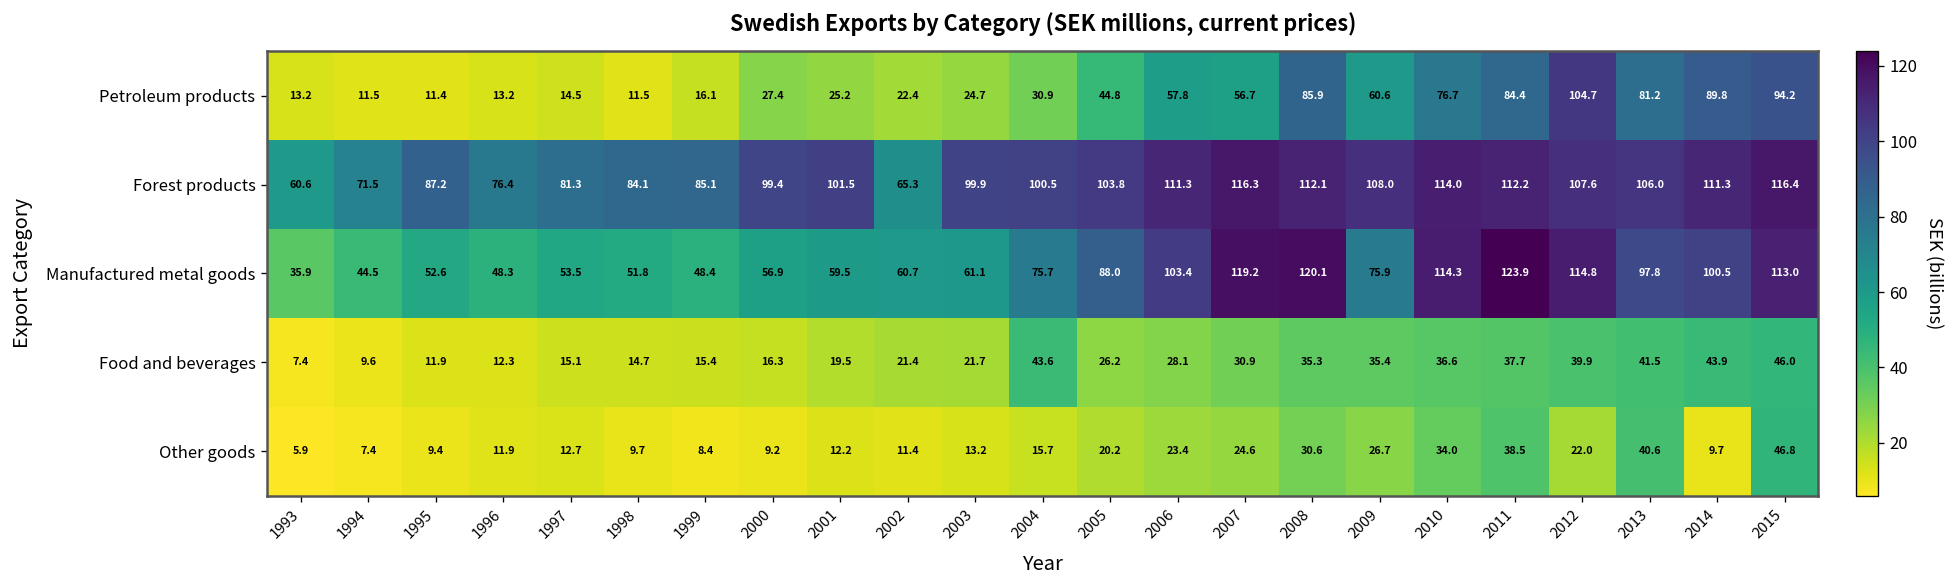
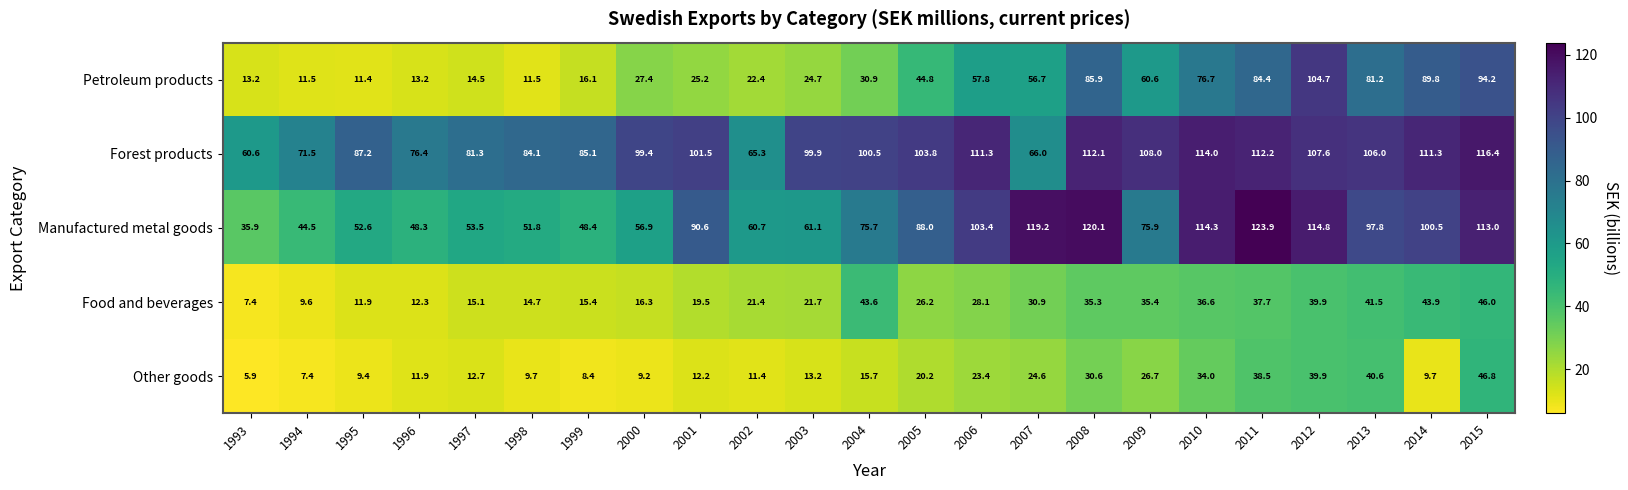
  {
    "Petroleum products": {
      "1993": 13.2,
      "1994": 11.5,
      "1995": 11.4,
      "1996": 13.2,
      "1997": 14.5,
      "1998": 11.5,
      "1999": 16.1,
      "2000": 27.4,
      "2001": 25.2,
      "2002": 22.4,
      "2003": 24.7,
      "2004": 30.9,
      "2005": 44.8,
      "2006": 57.8,
      "2007": 56.7,
      "2008": 85.9,
      "2009": 60.6,
      "2010": 76.7,
      "2011": 84.4,
      "2012": 104.7,
      "2013": 81.2,
      "2014": 89.8,
      "2015": 94.2
    },
    "Forest products": {
      "1993": 60.6,
      "1994": 71.5,
      "1995": 87.2,
      "1996": 76.4,
      "1997": 81.3,
      "1998": 84.1,
      "1999": 85.1,
      "2000": 99.4,
      "2001": 101.5,
      "2002": 65.3,
      "2003": 99.9,
      "2004": 100.5,
      "2005": 103.8,
      "2006": 111.3,
-     "2007": 116.3,
+     "2007": 66.0,
      "2008": 112.1,
      "2009": 108.0,
      "2010": 114.0,
      "2011": 112.2,
      "2012": 107.6,
      "2013": 106.0,
      "2014": 111.3,
      "2015": 116.4
    },
    "Manufactured metal goods": {
      "1993": 35.9,
      "1994": 44.5,
      "1995": 52.6,
      "1996": 48.3,
      "1997": 53.5,
      "1998": 51.8,
      "1999": 48.4,
      "2000": 56.9,
-     "2001": 59.5,
+     "2001": 90.6,
      "2002": 60.7,
      "2003": 61.1,
      "2004": 75.7,
      "2005": 88.0,
      "2006": 103.4,
      "2007": 119.2,
      "2008": 120.1,
      "2009": 75.9,
      "2010": 114.3,
      "2011": 123.9,
      "2012": 114.8,
      "2013": 97.8,
      "2014": 100.5,
      "2015": 113.0
    },
    "Food and beverages": {
      "1993": 7.4,
      "1994": 9.6,
      "1995": 11.9,
      "1996": 12.3,
      "1997": 15.1,
      "1998": 14.7,
      "1999": 15.4,
      "2000": 16.3,
      "2001": 19.5,
      "2002": 21.4,
      "2003": 21.7,
      "2004": 43.6,
      "2005": 26.2,
      "2006": 28.1,
      "2007": 30.9,
      "2008": 35.3,
      "2009": 35.4,
      "2010": 36.6,
      "2011": 37.7,
      "2012": 39.9,
      "2013": 41.5,
      "2014": 43.9,
      "2015": 46.0
    },
    "Other goods": {
      "1993": 5.9,
      "1994": 7.4,
      "1995": 9.4,
      "1996": 11.9,
      "1997": 12.7,
      "1998": 9.7,
      "1999": 8.4,
      "2000": 9.2,
      "2001": 12.2,
      "2002": 11.4,
      "2003": 13.2,
      "2004": 15.7,
      "2005": 20.2,
      "2006": 23.4,
      "2007": 24.6,
      "2008": 30.6,
      "2009": 26.7,
      "2010": 34.0,
      "2011": 38.5,
-     "2012": 22.0,
+     "2012": 39.9,
      "2013": 40.6,
      "2014": 9.7,
      "2015": 46.8
    }
  }
